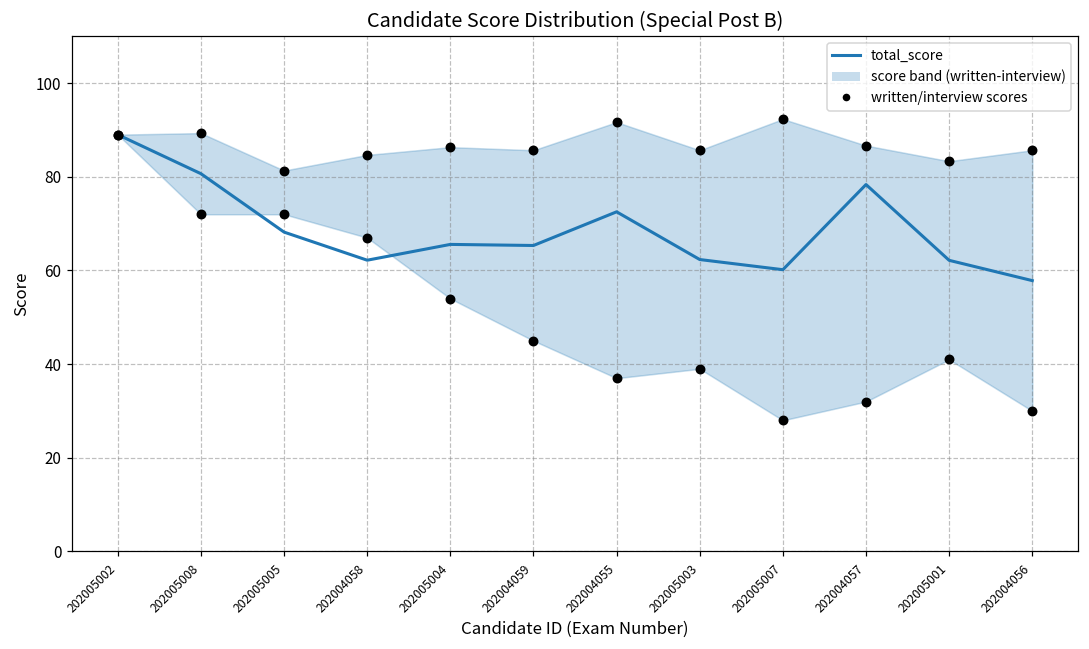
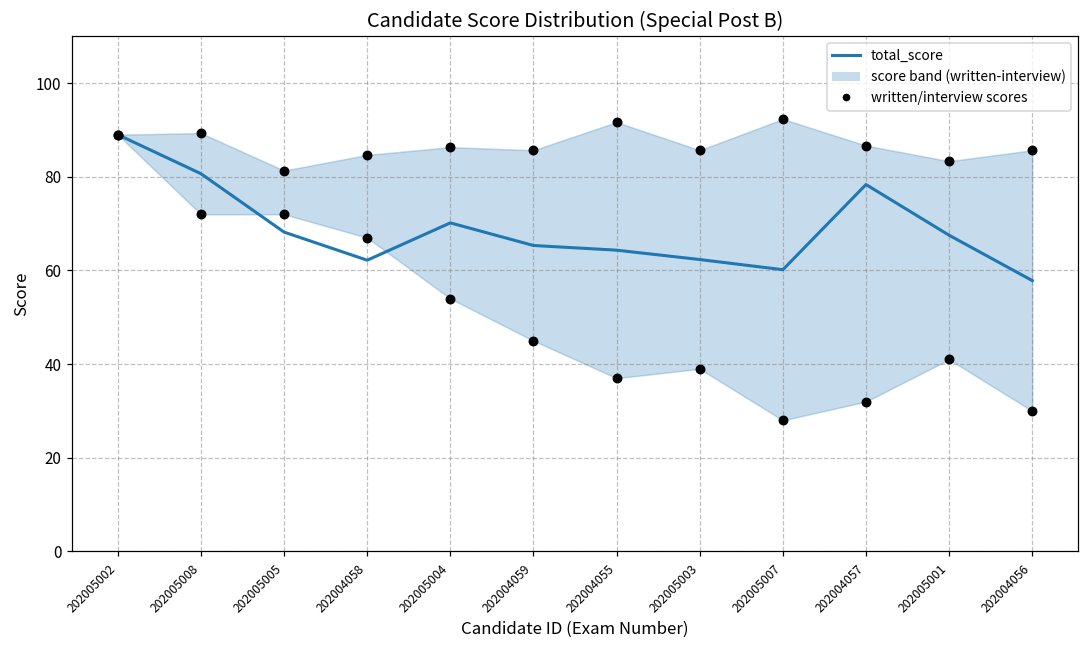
  {
    "total_score": {
      "202005008": 81,
      "202005005": 68,
      "202004058": 62,
-     "202005004": 66,
+     "202005004": 70,
      "202004059": 65,
-     "202004055": 73,
+     "202004055": 64,
      "202005003": 62,
      "202005007": 60,
      "202004057": 78,
-     "202005001": 62,
+     "202005001": 68,
      "202004056": 58
    }
  }
